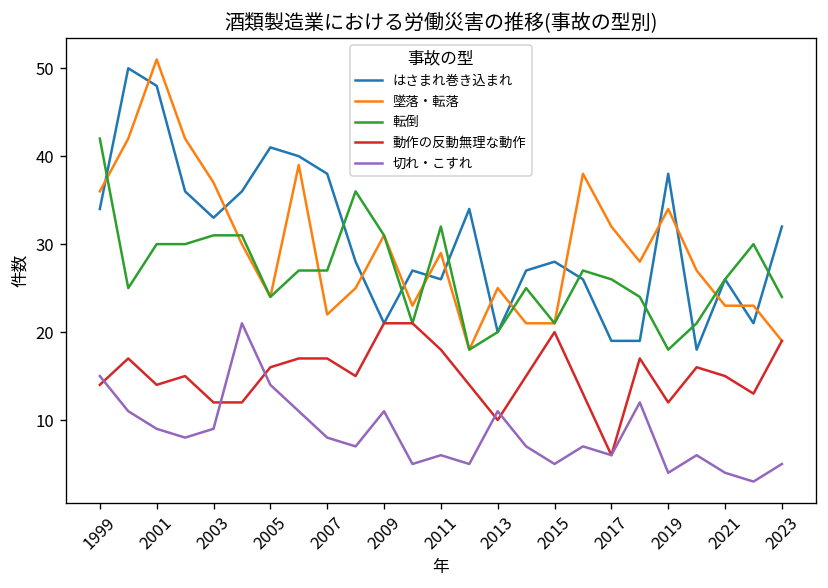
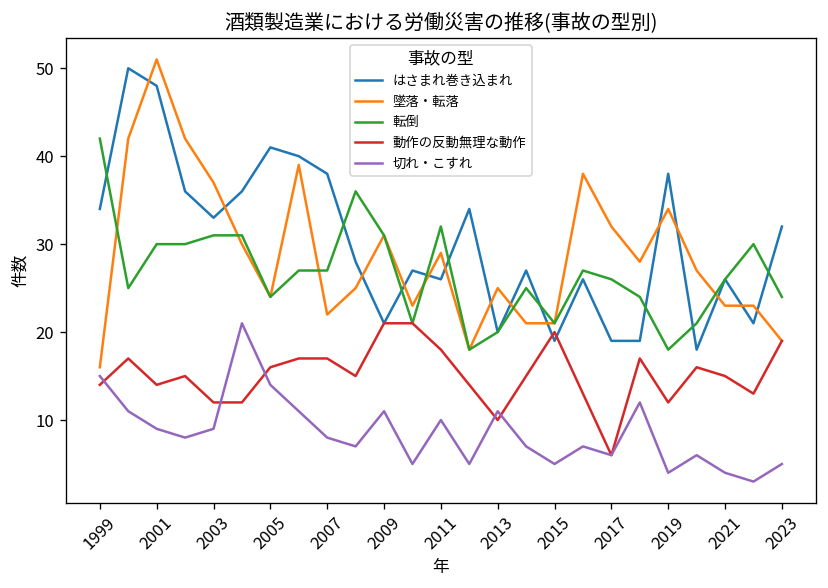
  {
    "はさまれ巻き込まれ": {
      "1999": 34,
      "2001": 48,
      "2003": 33,
      "2005": 41,
      "2007": 38,
      "2011": 26,
-     "2015": 28,
+     "2015": 19,
      "2017": 19,
      "2019": 38,
      "2023": 32
    },
    "墜落・転落": {
-     "1999": 36,
+     "1999": 16,
      "2001": 51,
      "2003": 37,
      "2007": 22,
      "2011": 29,
      "2013": 25,
      "2017": 32,
      "2019": 34,
      "2021": 23
    },
    "転倒": {
      "1999": 42,
      "2001": 30,
      "2003": 31,
      "2007": 27,
      "2011": 32,
      "2017": 26,
      "2019": 18,
      "2023": 24
    },
    "動作の反動無理な動作": {
      "1999": 14,
      "2001": 14,
      "2003": 12,
      "2005": 16,
      "2007": 17,
      "2011": 18,
      "2013": 10,
      "2015": 20,
      "2019": 12,
      "2021": 15
    },
    "切れ・こすれ": {
      "1999": 15,
      "2001": 9,
      "2003": 9,
      "2005": 14,
      "2007": 8,
      "2009": 11,
-     "2011": 6,
+     "2011": 10,
      "2013": 11,
      "2015": 5,
      "2019": 4,
      "2021": 4,
      "2023": 5
    }
  }
